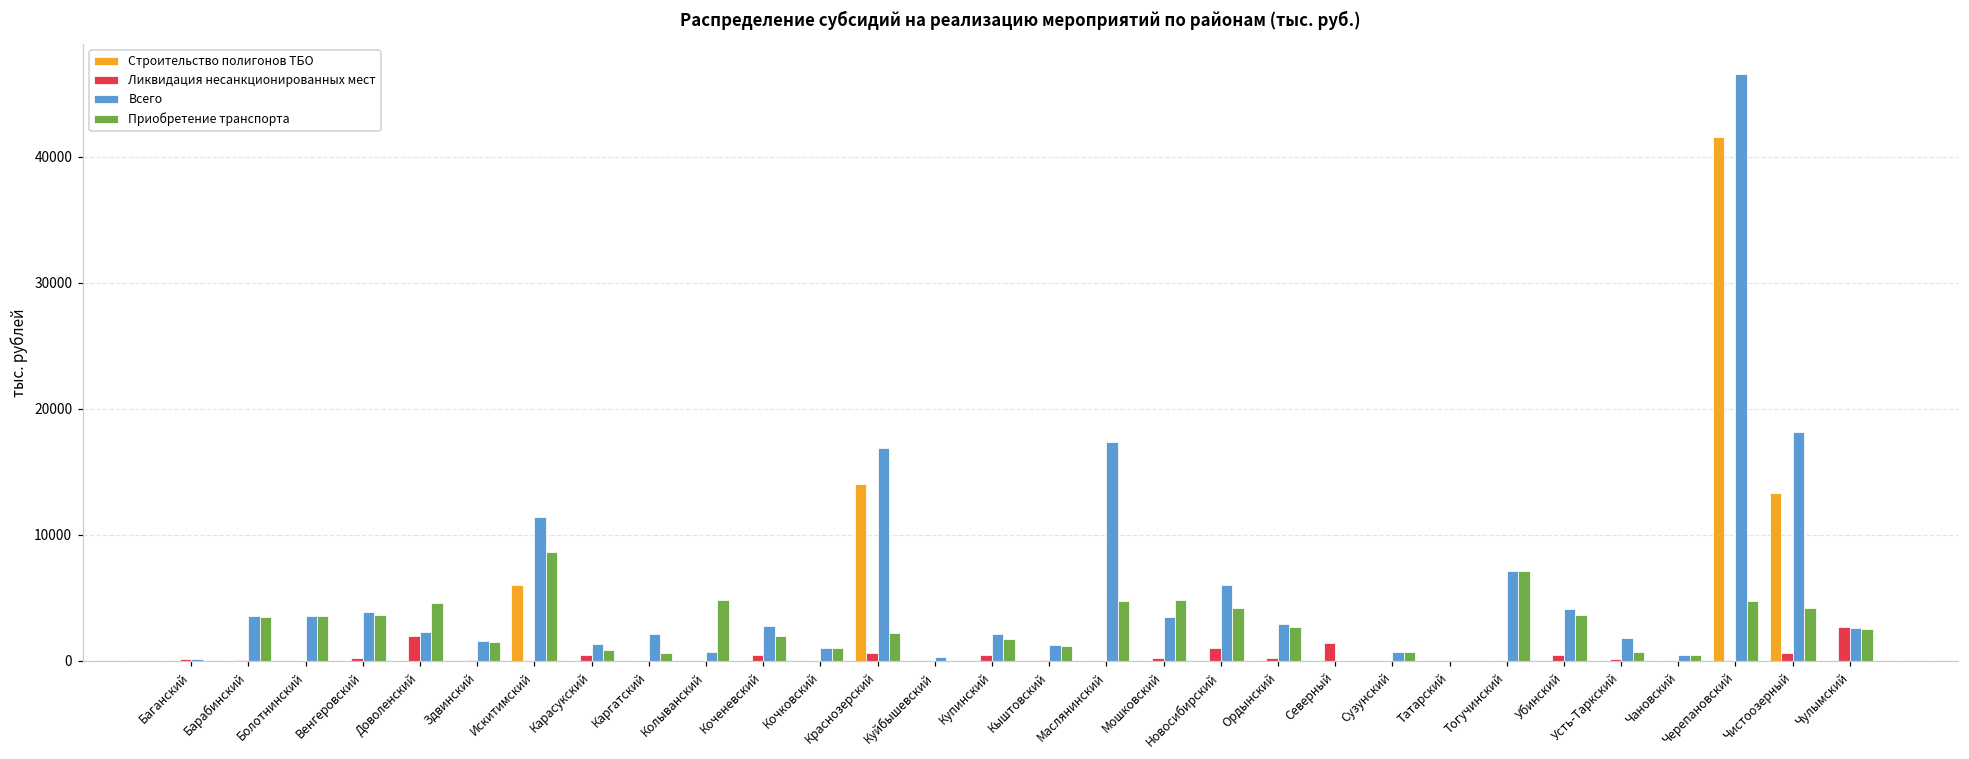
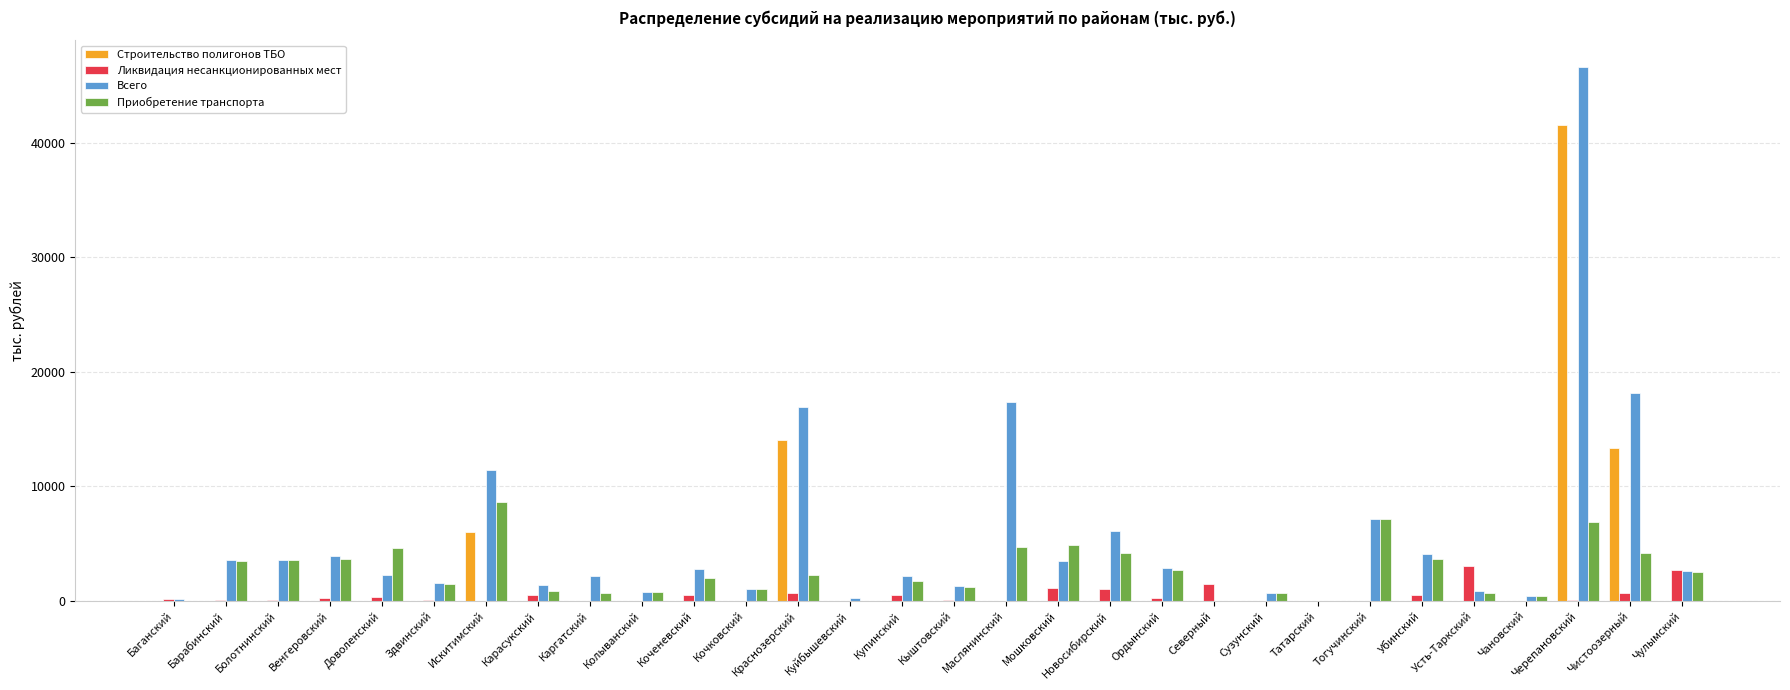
  {
    "Строительство полигонов ТБО": {
      "Баганский": 0,
      "Барабинский": 0,
      "Болотнинский": 0,
      "Венгеровский": 0,
      "Доволенский": 0,
      "Здвинский": 0,
      "Искитимский": 6000,
      "Карасукский": 0,
      "Каргатский": 0,
      "Колыванский": 0,
      "Коченевский": 0,
      "Кочковский": 0,
      "Краснозерский": 14000,
      "Куйбышевский": 0,
      "Купинский": 0,
      "Кыштовский": 0,
      "Маслянинский": 0,
      "Мошковский": 0,
      "Новосибирский": 0,
      "Ордынский": 0,
      "Северный": 0,
      "Сузунский": 0,
      "Татарский": 0,
      "Тогучинский": 0,
      "Убинский": 0,
      "Усть-Таркский": 0,
      "Чановский": 0,
      "Черепановский": 41600,
      "Чистоозерный": 13300,
      "Чулымский": 0
    },
    "Ликвидация несанкционированных мест": {
      "Венгеровский": 300,
-     "Доволенский": 2000,
+     "Доволенский": 400,
      "Искитимский": 0,
      "Карасукский": 500,
      "Каргатский": 0,
      "Колыванский": 0,
      "Коченевский": 500,
      "Кочковский": 0,
      "Краснозерский": 700,
      "Куйбышевский": 0,
      "Купинский": 500,
      "Маслянинский": 0,
-     "Мошковский": 200,
+     "Мошковский": 1100,
      "Новосибирский": 1000,
      "Северный": 1400,
      "Сузунский": 0,
      "Татарский": 0,
      "Тогучинский": 0,
      "Убинский": 500,
-     "Усть-Таркский": 200,
+     "Усть-Таркский": 3000,
      "Чановский": 0,
      "Чистоозерный": 700,
      "Чулымский": 2700
    },
    "Всего": {
      "Барабинский": 3600,
      "Болотнинский": 3600,
      "Венгеровский": 3900,
      "Доволенский": 2300,
      "Здвинский": 1600,
      "Искитимский": 11400,
      "Карасукский": 1300,
      "Каргатский": 2100,
      "Колыванский": 700,
      "Коченевский": 2800,
      "Кочковский": 1100,
      "Краснозерский": 16900,
      "Куйбышевский": 300,
      "Купинский": 2200,
      "Кыштовский": 1300,
      "Маслянинский": 17400,
      "Мошковский": 3500,
      "Новосибирский": 6100,
      "Ордынский": 2900,
      "Сузунский": 700,
      "Татарский": 0,
      "Тогучинский": 7100,
      "Убинский": 4100,
-     "Усть-Таркский": 1800,
+     "Усть-Таркский": 800,
      "Чановский": 400,
      "Черепановский": 46600,
      "Чистоозерный": 18200,
      "Чулымский": 2600
    },
    "Приобретение транспорта": {
      "Баганский": 0,
      "Барабинский": 3500,
      "Болотнинский": 3500,
      "Венгеровский": 3600,
      "Доволенский": 4600,
      "Здвинский": 1500,
      "Искитимский": 8600,
      "Карасукский": 800,
      "Каргатский": 600,
-     "Колыванский": 4800,
+     "Колыванский": 700,
      "Коченевский": 2000,
      "Кочковский": 1100,
      "Краснозерский": 2300,
      "Куйбышевский": 0,
      "Купинский": 1700,
      "Кыштовский": 1200,
      "Маслянинский": 4700,
      "Мошковский": 4800,
      "Новосибирский": 4200,
      "Ордынский": 2700,
      "Северный": 0,
      "Сузунский": 700,
      "Татарский": 0,
      "Тогучинский": 7100,
      "Убинский": 3700,
      "Усть-Таркский": 700,
      "Чановский": 400,
-     "Черепановский": 4800,
+     "Черепановский": 6900,
      "Чистоозерный": 4200,
      "Чулымский": 2500
    }
  }
